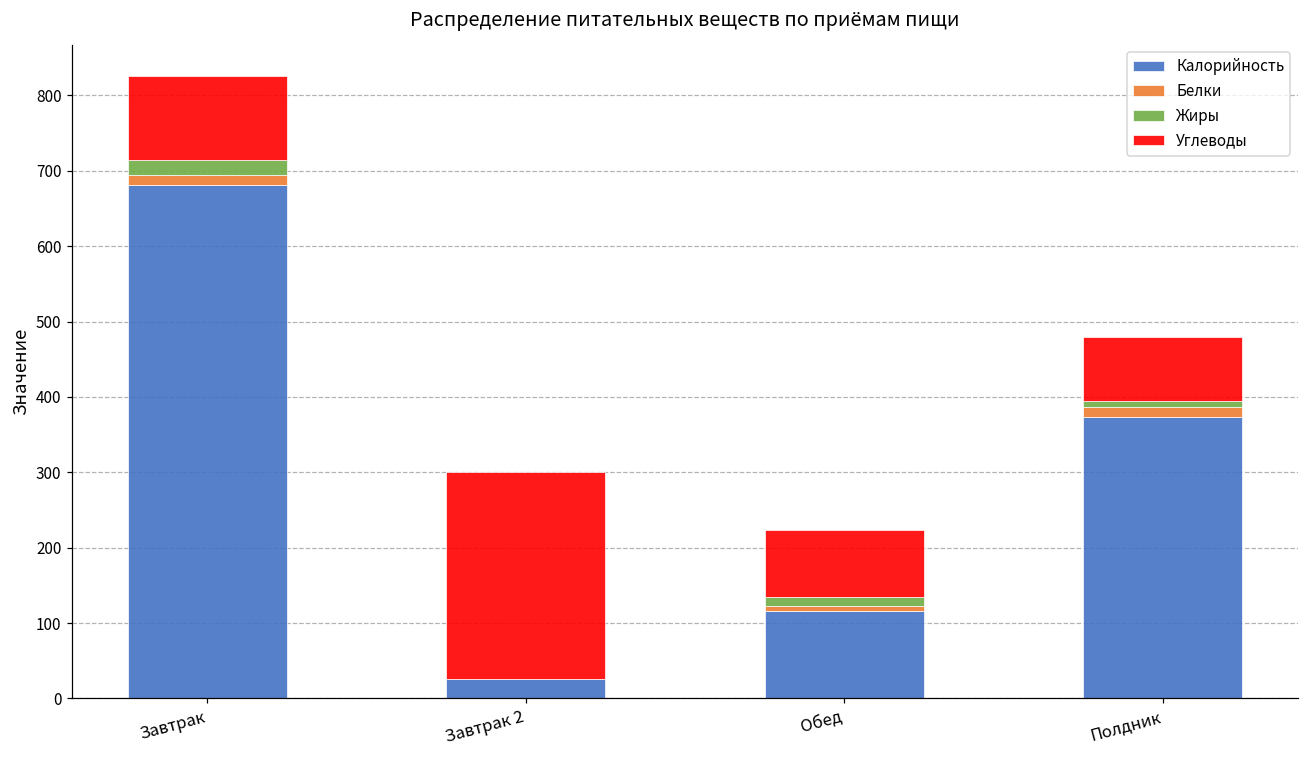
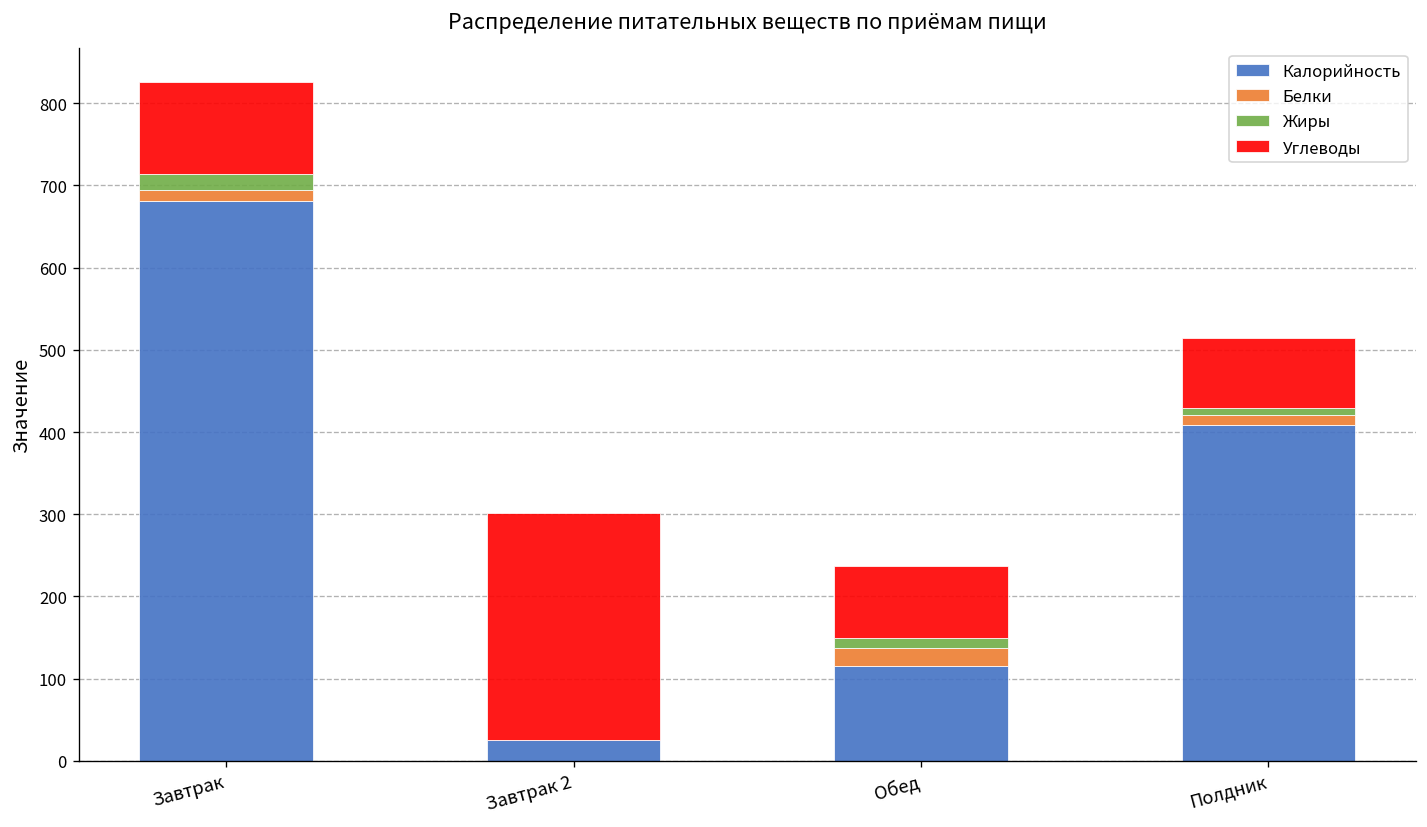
  {
    "Калорийность": {
      "Завтрак": 680,
      "Завтрак 2": 30,
      "Обед": 120,
-     "Полдник": 370
+     "Полдник": 410
    },
    "Белки": {
      "Завтрак": 10,
      "Завтрак 2": 0,
-     "Обед": 10,
+     "Обед": 20,
      "Полдник": 10
    },
    "Жиры": {
      "Завтрак": 20,
      "Завтрак 2": 0,
      "Обед": 10,
      "Полдник": 10
    },
    "Углеводы": {
      "Завтрак": 110,
      "Завтрак 2": 280,
      "Обед": 90,
      "Полдник": 90
    }
  }
